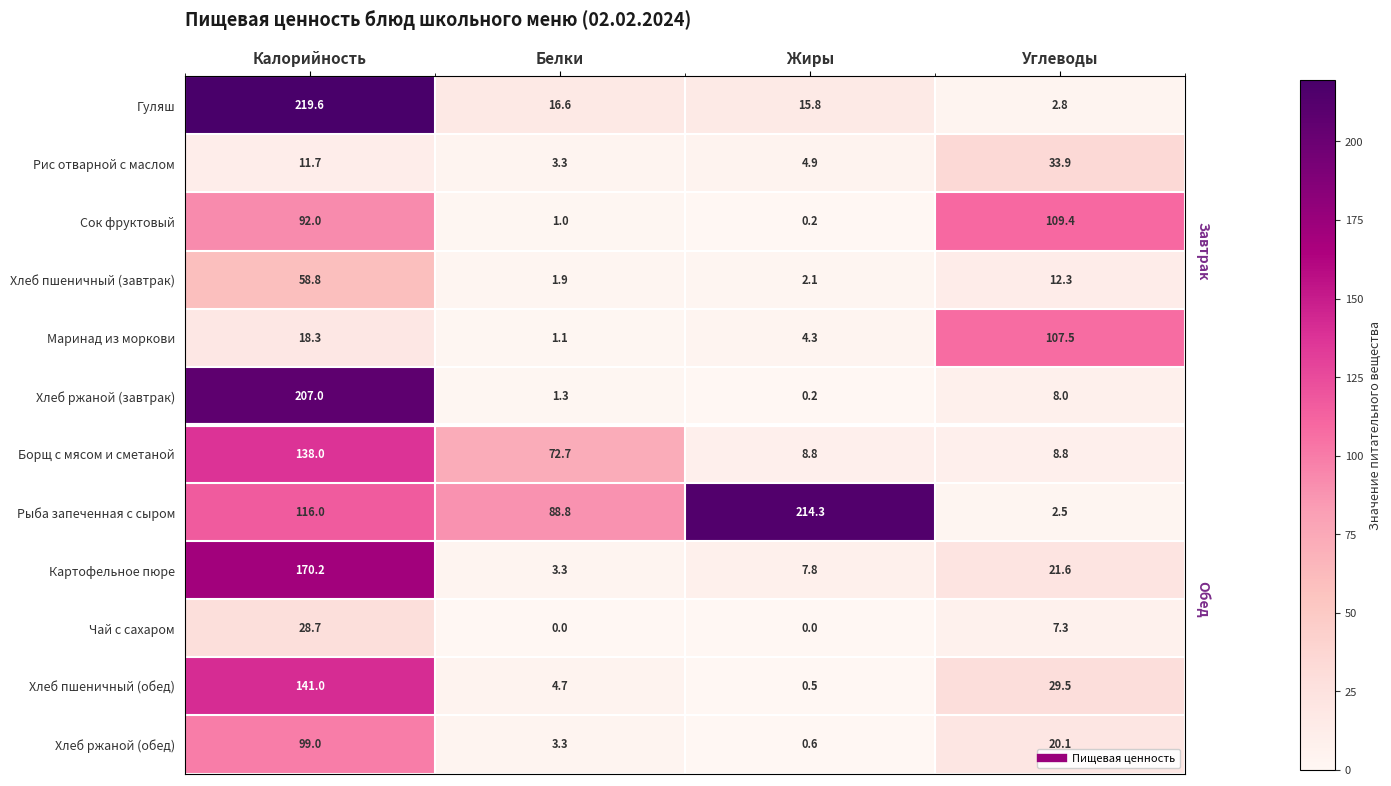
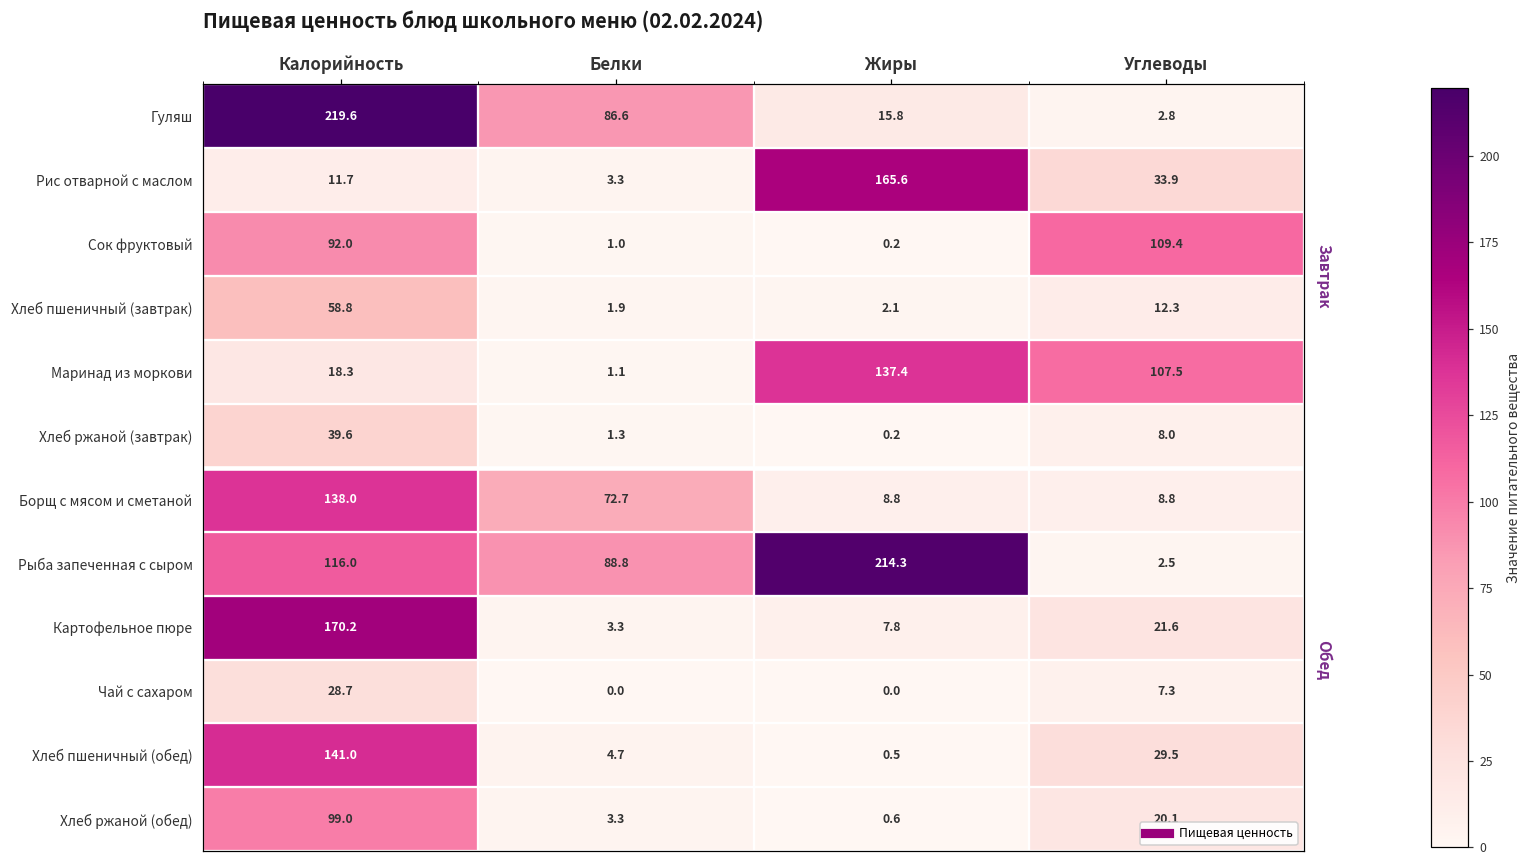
  {
    "Гуляш": {
      "Калорийность": 219.6,
-     "Белки": 16.6,
+     "Белки": 86.6,
      "Жиры": 15.8,
      "Углеводы": 2.8
    },
    "Рис отварной с маслом": {
      "Калорийность": 11.7,
      "Белки": 3.3,
-     "Жиры": 4.9,
+     "Жиры": 165.6,
      "Углеводы": 33.9
    },
    "Сок фруктовый": {
      "Калорийность": 92.0,
      "Белки": 1.0,
      "Жиры": 0.2,
      "Углеводы": 109.4
    },
    "Хлеб пшеничный (завтрак)": {
      "Калорийность": 58.8,
      "Белки": 1.9,
      "Жиры": 2.1,
      "Углеводы": 12.3
    },
    "Маринад из моркови": {
      "Калорийность": 18.3,
      "Белки": 1.1,
-     "Жиры": 4.3,
+     "Жиры": 137.4,
      "Углеводы": 107.5
    },
    "Хлеб ржаной (завтрак)": {
-     "Калорийность": 207.0,
+     "Калорийность": 39.6,
      "Белки": 1.3,
      "Жиры": 0.2,
      "Углеводы": 8.0
    },
    "Борщ с мясом и сметаной": {
      "Калорийность": 138.0,
      "Белки": 72.7,
      "Жиры": 8.8,
      "Углеводы": 8.8
    },
    "Рыба запеченная с сыром": {
      "Калорийность": 116.0,
      "Белки": 88.8,
      "Жиры": 214.3,
      "Углеводы": 2.5
    },
    "Картофельное пюре": {
      "Калорийность": 170.2,
      "Белки": 3.3,
      "Жиры": 7.8,
      "Углеводы": 21.6
    },
    "Чай с сахаром": {
      "Калорийность": 28.7,
      "Белки": 0.0,
      "Жиры": 0.0,
      "Углеводы": 7.3
    },
    "Хлеб пшеничный (обед)": {
      "Калорийность": 141.0,
      "Белки": 4.7,
      "Жиры": 0.5,
      "Углеводы": 29.5
    },
    "Хлеб ржаной (обед)": {
      "Калорийность": 99.0,
      "Белки": 3.3,
      "Жиры": 0.6
    }
  }
